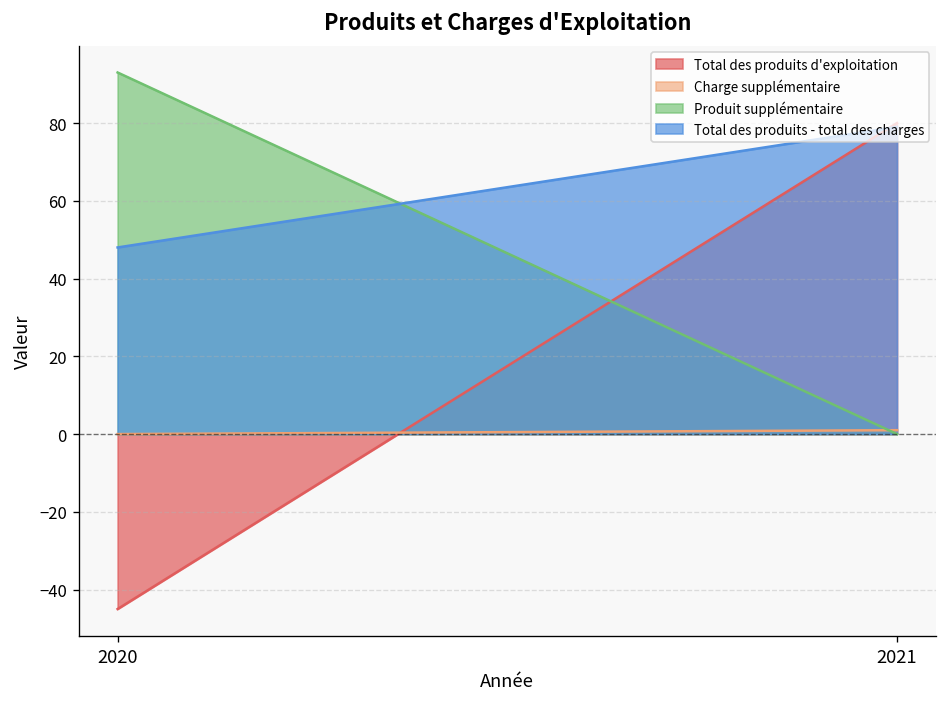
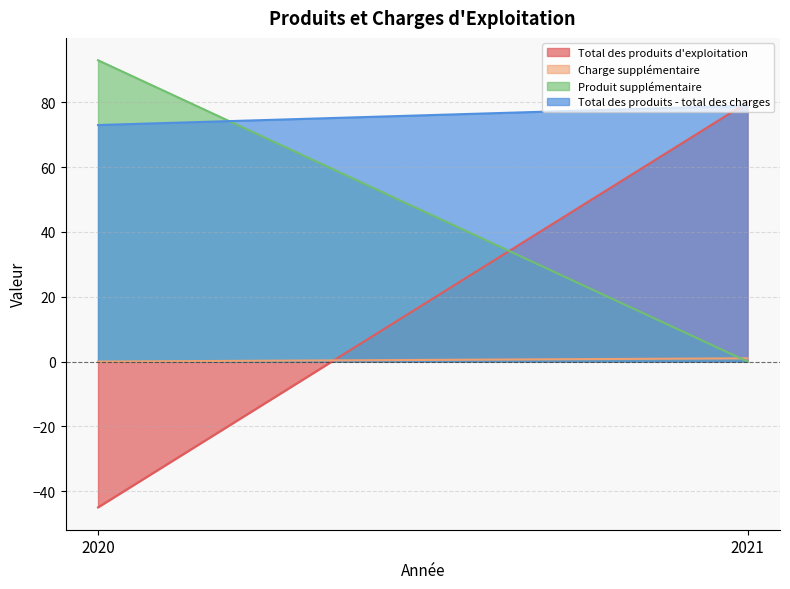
  {
    "Charge supplémentaire": {
      "2021": 1
    },
    "Produit supplémentaire": {
      "2020": 93,
      "2021": 0
    },
    "Total des produits - total des charges": {
-     "2020": 48
+     "2020": 73
    }
  }
